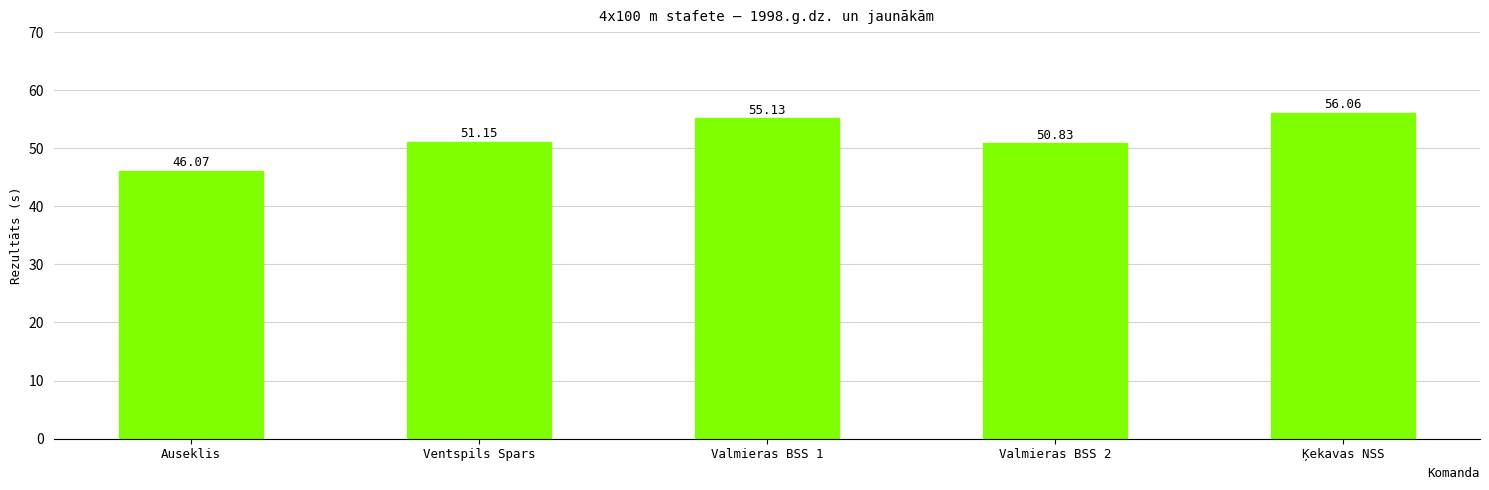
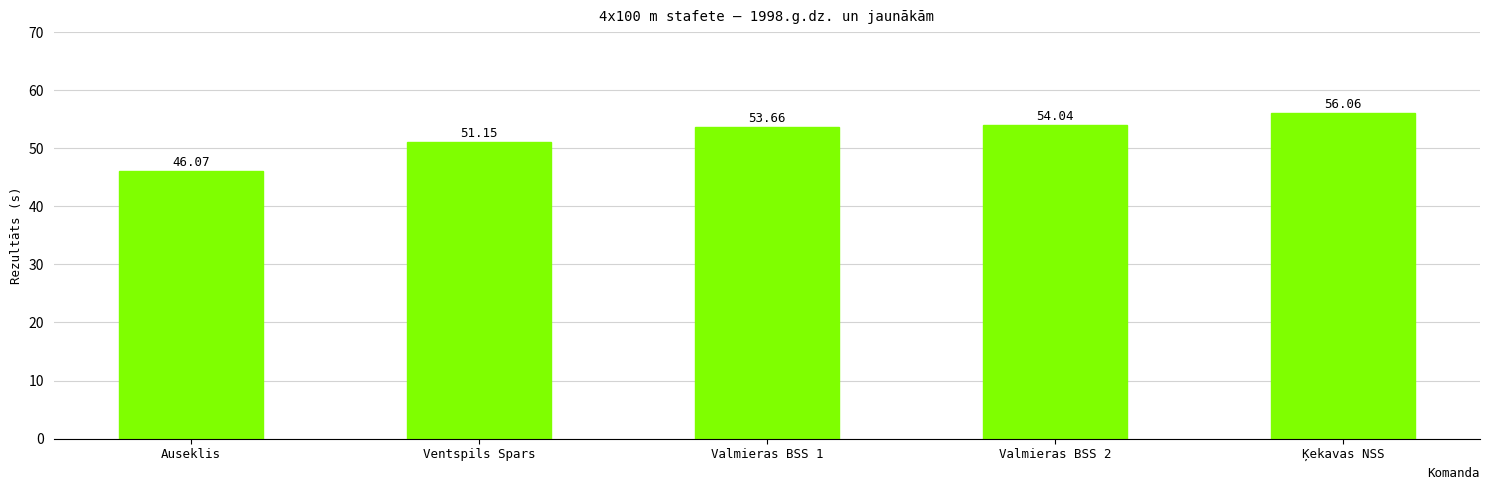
  {
    "Auseklis": 46.07,
    "Ventspils Spars": 51.15,
-   "Valmieras BSS 1": 55.13,
-   "Valmieras BSS 2": 50.83,
+   "Valmieras BSS 1": 53.66,
+   "Valmieras BSS 2": 54.04,
    "Ķekavas NSS": 56.06
  }
